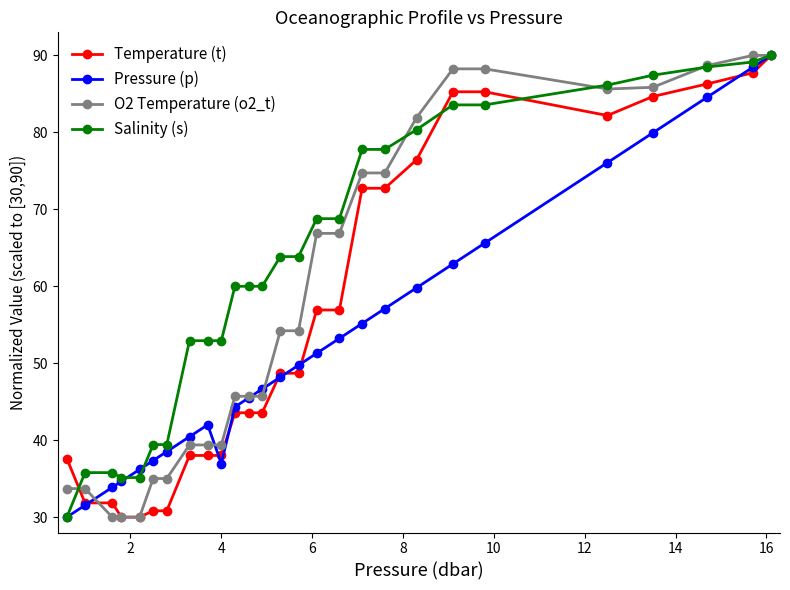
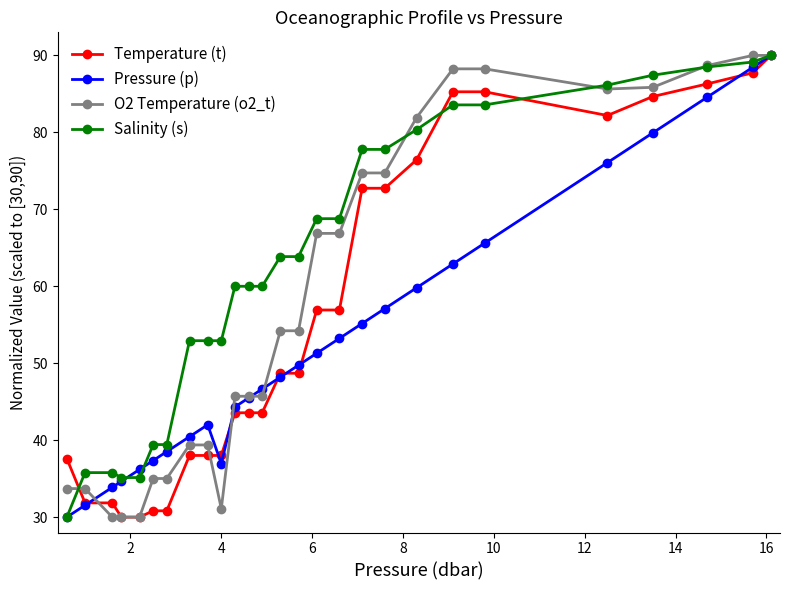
  {
    "Temperature (t)": {
      "4": 38
    },
    "Pressure (p)": {
      "4": 37
    },
    "O2 Temperature (o2_t)": {
-     "4": 39
+     "4": 31
    },
    "Salinity (s)": {
      "4": 53
    }
  }
